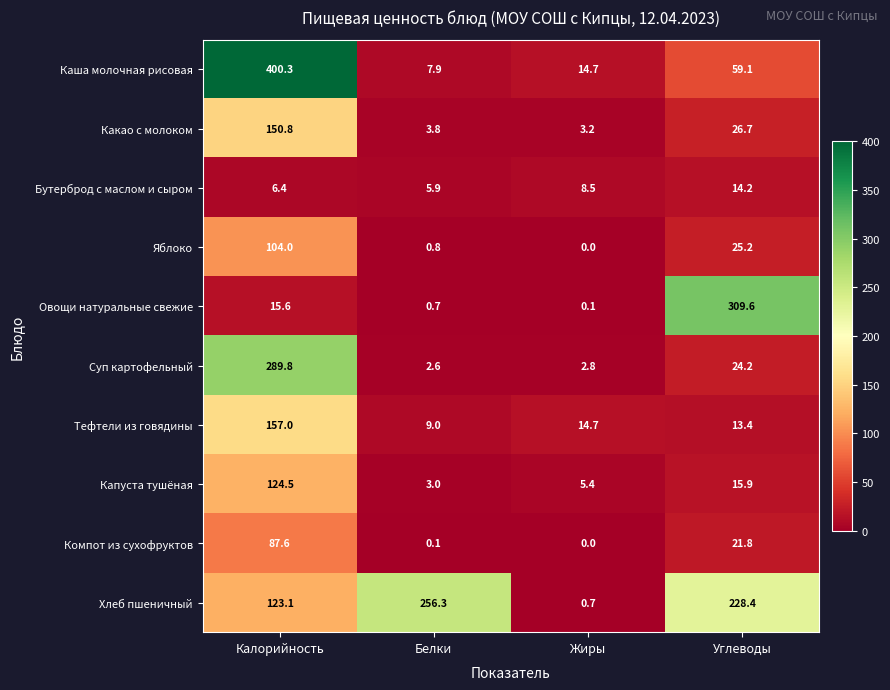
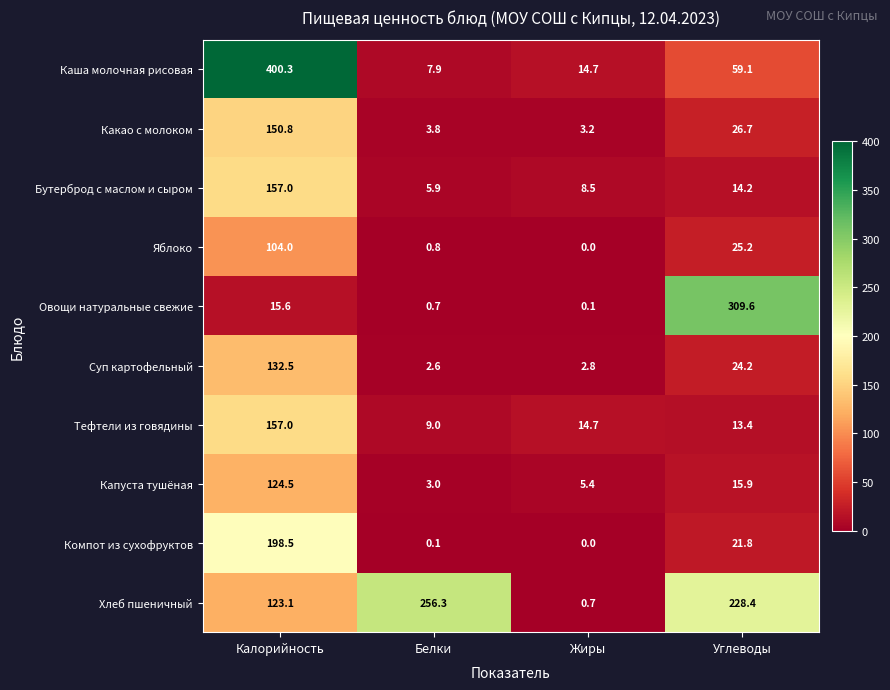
  {
    "Каша молочная рисовая": {
      "Калорийность": 400.3,
      "Белки": 7.9,
      "Жиры": 14.7,
      "Углеводы": 59.1
    },
    "Какао с молоком": {
      "Калорийность": 150.8,
      "Белки": 3.8,
      "Жиры": 3.2,
      "Углеводы": 26.7
    },
    "Бутерброд с маслом и сыром": {
-     "Калорийность": 6.4,
+     "Калорийность": 157.0,
      "Белки": 5.9,
      "Жиры": 8.5,
      "Углеводы": 14.2
    },
    "Яблоко": {
      "Калорийность": 104.0,
      "Белки": 0.8,
      "Жиры": 0.0,
      "Углеводы": 25.2
    },
    "Овощи натуральные свежие": {
      "Калорийность": 15.6,
      "Белки": 0.7,
      "Жиры": 0.1,
      "Углеводы": 309.6
    },
    "Суп картофельный": {
-     "Калорийность": 289.8,
+     "Калорийность": 132.5,
      "Белки": 2.6,
      "Жиры": 2.8,
      "Углеводы": 24.2
    },
    "Тефтели из говядины": {
      "Калорийность": 157.0,
      "Белки": 9.0,
      "Жиры": 14.7,
      "Углеводы": 13.4
    },
    "Капуста тушёная": {
      "Калорийность": 124.5,
      "Белки": 3.0,
      "Жиры": 5.4,
      "Углеводы": 15.9
    },
    "Компот из сухофруктов": {
-     "Калорийность": 87.6,
+     "Калорийность": 198.5,
      "Белки": 0.1,
      "Жиры": 0.0,
      "Углеводы": 21.8
    },
    "Хлеб пшеничный": {
      "Калорийность": 123.1,
      "Белки": 256.3,
      "Жиры": 0.7,
      "Углеводы": 228.4
    }
  }
